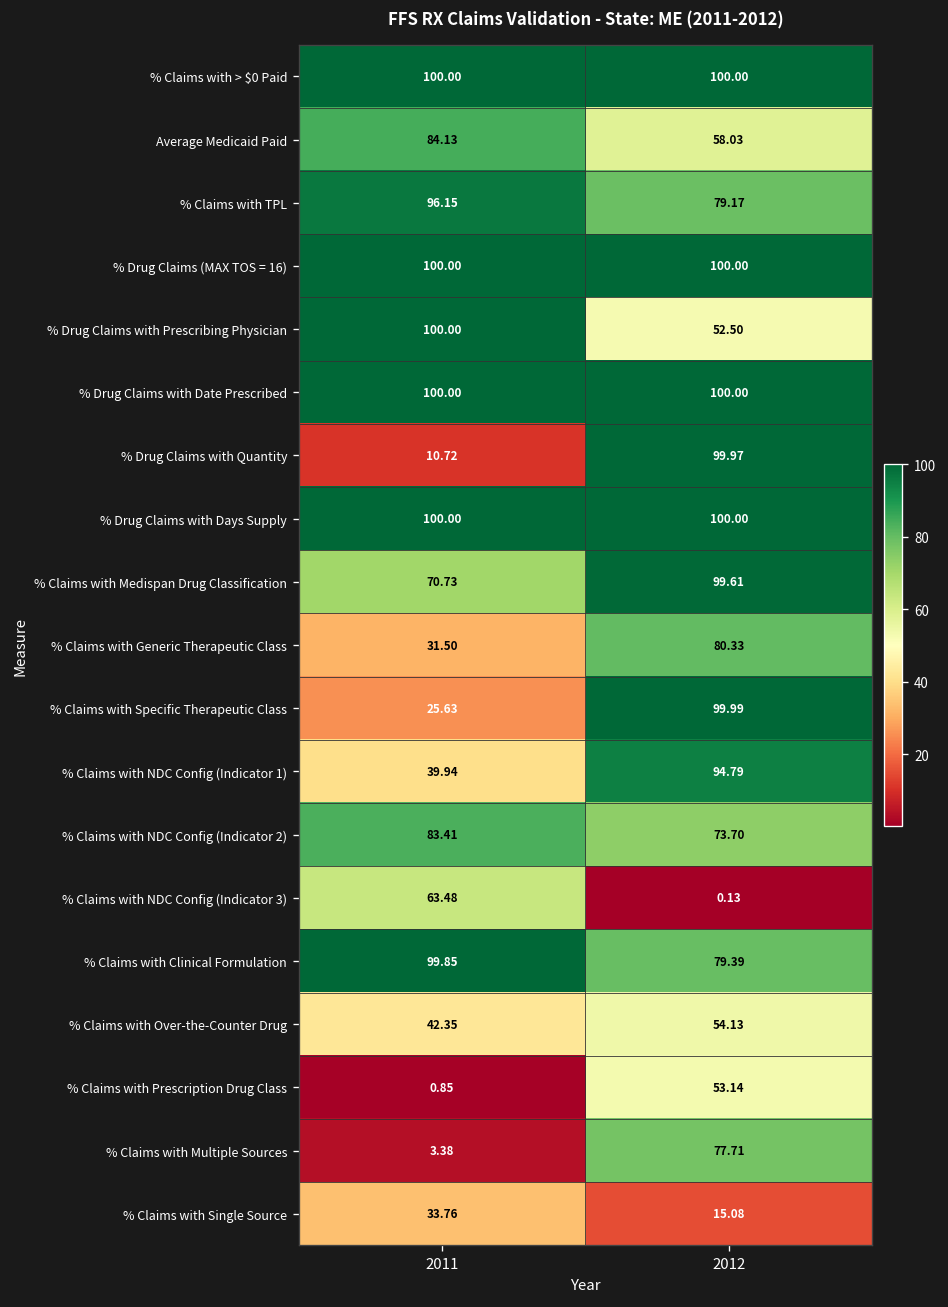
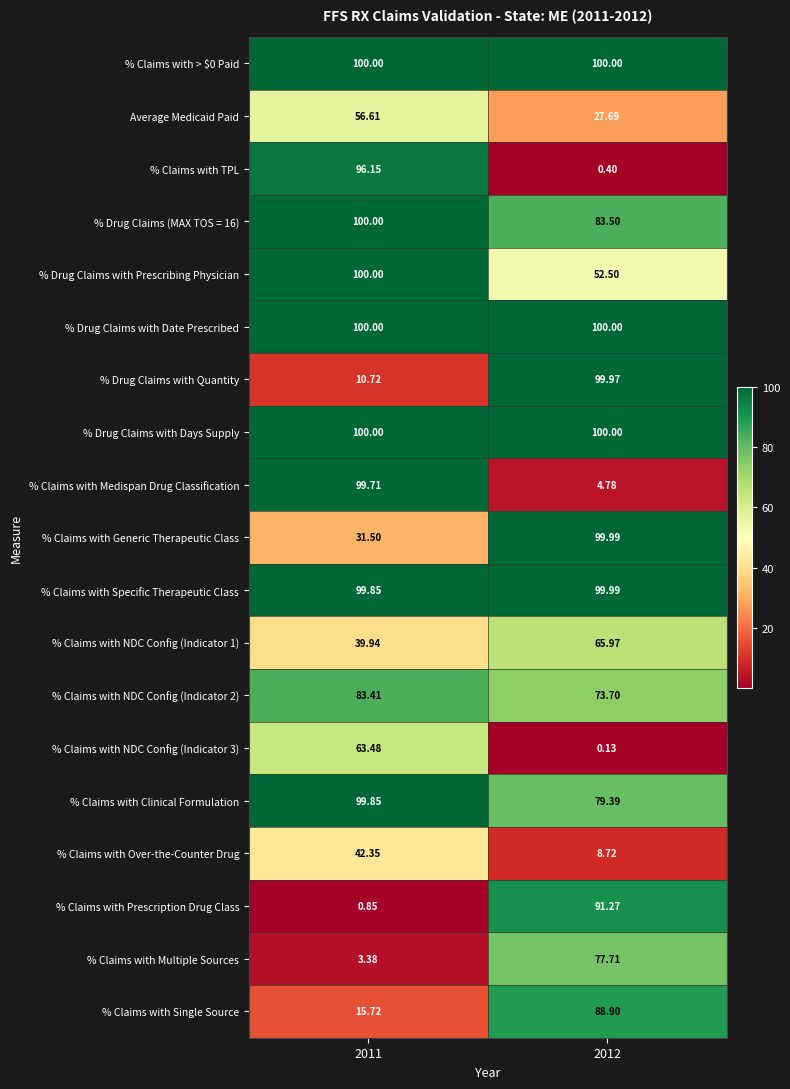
  {
    "% Claims with > $0 Paid": {
      "2011": 100.00,
      "2012": 100.00
    },
    "Average Medicaid Paid": {
-     "2011": 84.13,
-     "2012": 58.03
+     "2011": 56.61,
+     "2012": 27.69
    },
    "% Claims with TPL": {
      "2011": 96.15,
-     "2012": 79.17
+     "2012": 0.40
    },
    "% Drug Claims (MAX TOS = 16)": {
      "2011": 100.00,
-     "2012": 100.00
+     "2012": 83.50
    },
    "% Drug Claims with Prescribing Physician": {
      "2011": 100.00,
      "2012": 52.50
    },
    "% Drug Claims with Date Prescribed": {
      "2011": 100.00,
      "2012": 100.00
    },
    "% Drug Claims with Quantity": {
      "2011": 10.72,
      "2012": 99.97
    },
    "% Drug Claims with Days Supply": {
      "2011": 100.00,
      "2012": 100.00
    },
    "% Claims with Medispan Drug Classification": {
-     "2011": 70.73,
-     "2012": 99.61
+     "2011": 99.71,
+     "2012": 4.78
    },
    "% Claims with Generic Therapeutic Class": {
      "2011": 31.50,
-     "2012": 80.33
+     "2012": 99.99
    },
    "% Claims with Specific Therapeutic Class": {
-     "2011": 25.63,
+     "2011": 99.85,
      "2012": 99.99
    },
    "% Claims with NDC Config (Indicator 1)": {
      "2011": 39.94,
-     "2012": 94.79
+     "2012": 65.97
    },
    "% Claims with NDC Config (Indicator 2)": {
      "2011": 83.41,
      "2012": 73.70
    },
    "% Claims with NDC Config (Indicator 3)": {
      "2011": 63.48,
      "2012": 0.13
    },
    "% Claims with Clinical Formulation": {
      "2011": 99.85,
      "2012": 79.39
    },
    "% Claims with Over-the-Counter Drug": {
      "2011": 42.35,
-     "2012": 54.13
+     "2012": 8.72
    },
    "% Claims with Prescription Drug Class": {
      "2011": 0.85,
-     "2012": 53.14
+     "2012": 91.27
    },
    "% Claims with Multiple Sources": {
      "2011": 3.38,
      "2012": 77.71
    },
    "% Claims with Single Source": {
-     "2011": 33.76,
-     "2012": 15.08
+     "2011": 15.72,
+     "2012": 88.90
    }
  }
